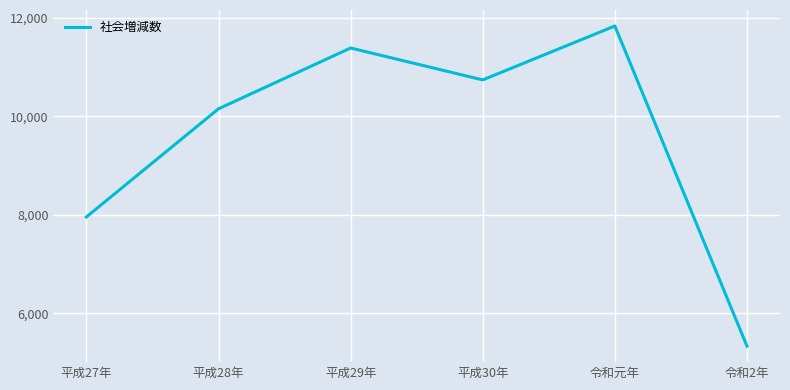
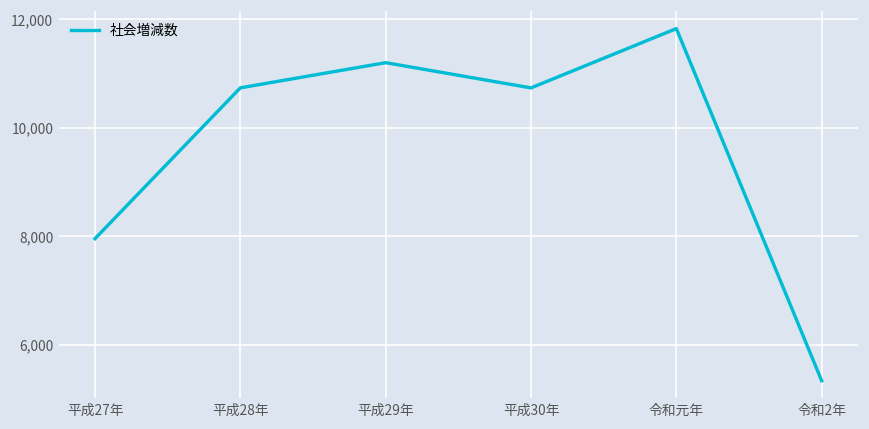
  {
    "平成27年": "8,000",
-   "平成28年": "10,200",
-   "平成29年": "11,400",
+   "平成28年": "10,700",
+   "平成29年": "11,200",
    "平成30年": "10,700",
    "令和元年": "11,800",
    "令和2年": "5,300"
  }
